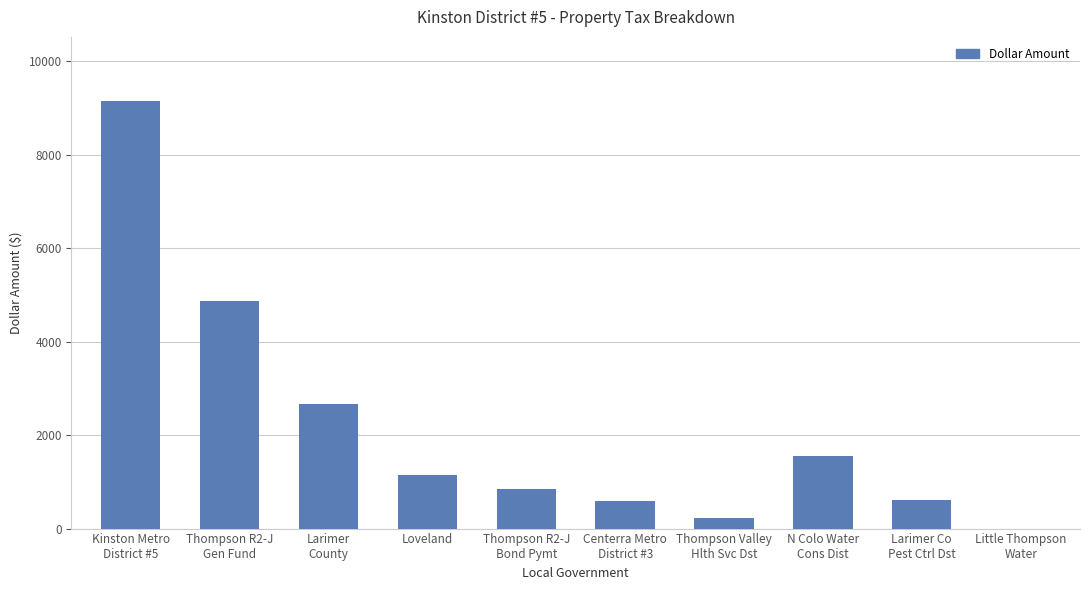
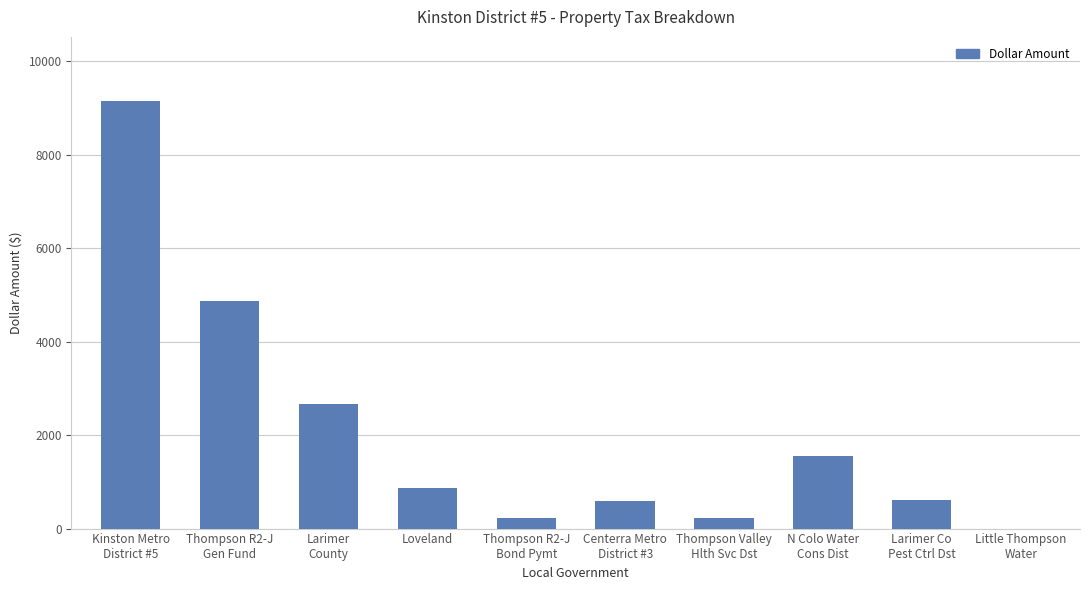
  {
    "Kinston Metro District #5": 9100,
    "Thompson R2-J Gen Fund": 4900,
    "Larimer County": 2700,
-   "Loveland": 1100,
-   "Thompson R2-J Bond Pymt": 800,
+   "Loveland": 900,
+   "Thompson R2-J Bond Pymt": 200,
    "Centerra Metro District #3": 600,
    "Thompson Valley Hlth Svc Dst": 200,
    "N Colo Water Cons Dist": 1500,
    "Larimer Co Pest Ctrl Dst": 600,
    "Little Thompson Water": 0
  }
